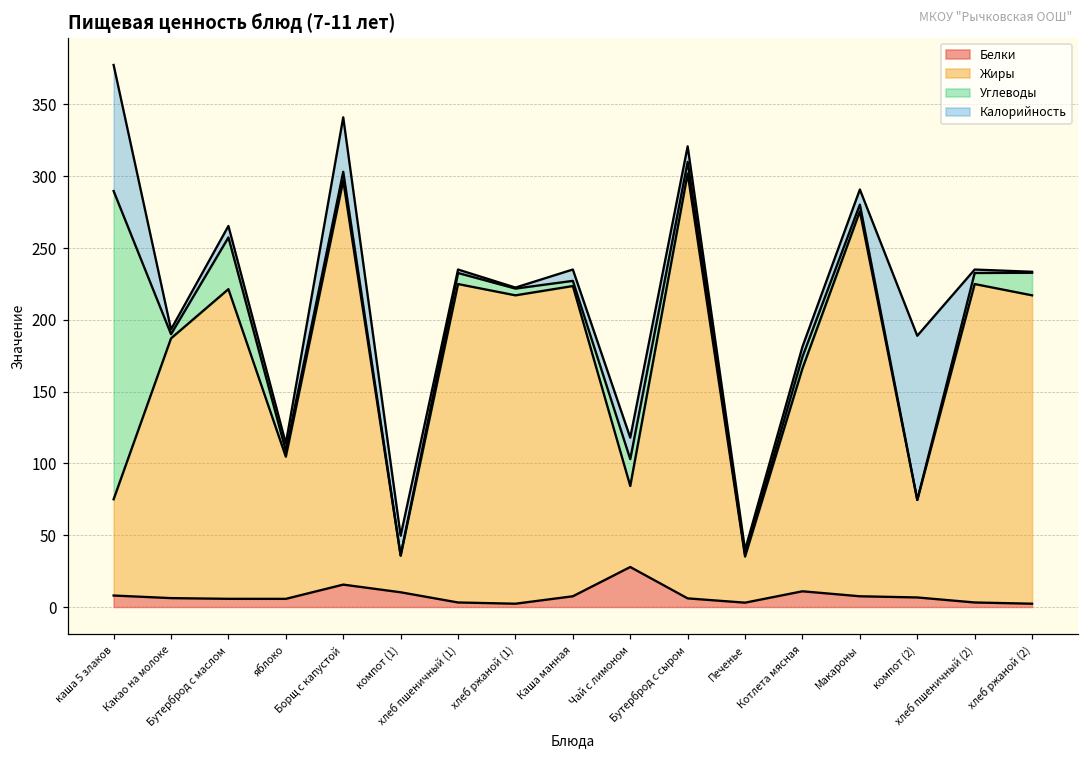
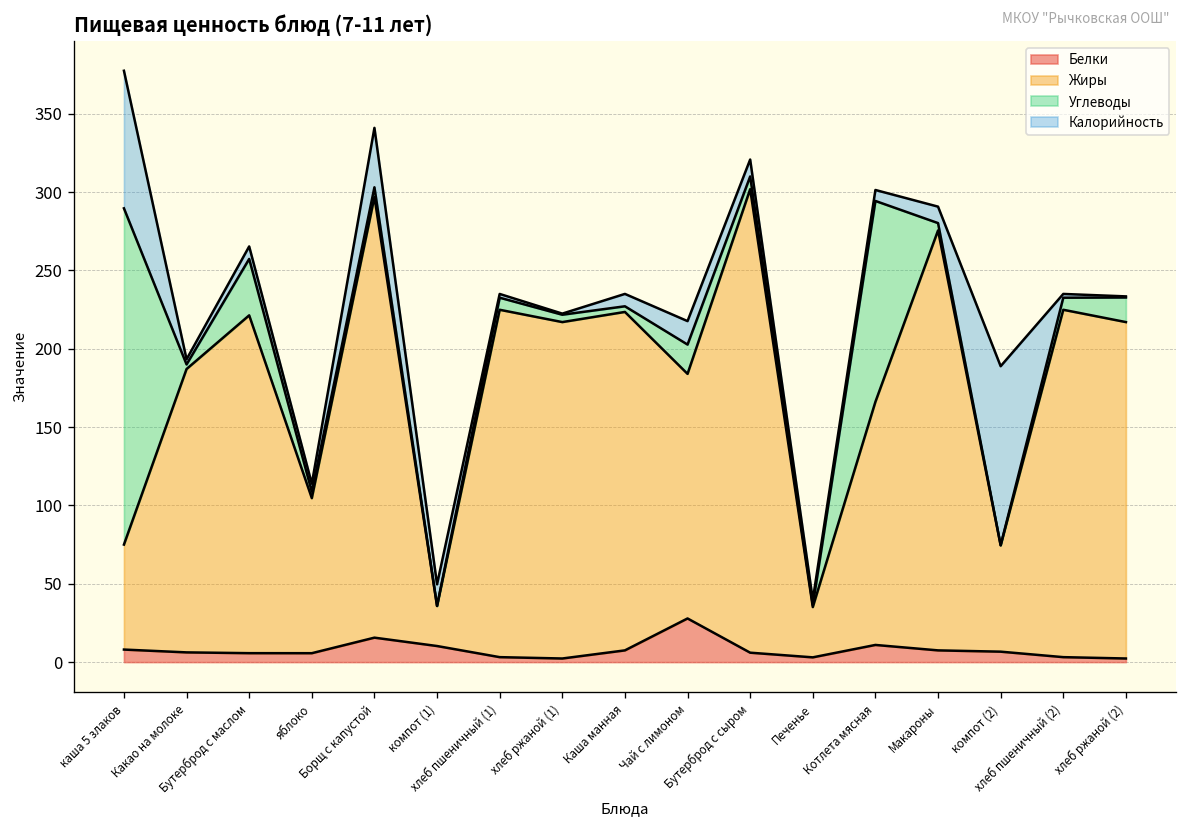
  {
    "Белки": {
      "каша 5 злаков": 8,
      "Какао на молоке": 6,
      "Бутерброд с маслом": 6,
      "яблоко": 6,
      "Борщ с капустой": 16,
      "компот (1)": 10,
      "хлеб пшеничный (1)": 3,
      "хлеб ржаной (1)": 2,
      "Каша манная": 7,
      "Чай с лимоном": 28,
      "Бутерброд с сыром": 6,
      "Печенье": 3,
      "Котлета мясная": 11,
      "Макароны": 7,
      "компот (2)": 7,
      "хлеб пшеничный (2)": 3,
      "хлеб ржаной (2)": 2
    },
    "Жиры": {
      "каша 5 злаков": 67,
      "Какао на молоке": 181,
      "Бутерброд с маслом": 216,
      "яблоко": 99,
      "Борщ с капустой": 281,
      "хлеб пшеничный (1)": 222,
      "хлеб ржаной (1)": 215,
      "Каша манная": 216,
-     "Чай с лимоном": 56,
+     "Чай с лимоном": 156,
      "Бутерброд с сыром": 296,
      "Котлета мясная": 155,
      "Макароны": 268,
      "хлеб пшеничный (2)": 222,
      "хлеб ржаной (2)": 215
    },
    "Углеводы": {
      "каша 5 злаков": 215,
      "Какао на молоке": 3,
      "Бутерброд с маслом": 36,
      "яблоко": 4,
      "Борщ с капустой": 6,
      "хлеб пшеничный (1)": 8,
      "Каша манная": 4,
      "Чай с лимоном": 19,
      "Бутерброд с сыром": 8,
-     "Котлета мясная": 8,
+     "Котлета мясная": 128,
      "Макароны": 5,
      "хлеб пшеничный (2)": 8
    },
    "Калорийность": {
      "каша 5 злаков": 88,
      "Какао на молоке": 3,
      "Бутерброд с маслом": 8,
      "яблоко": 5,
      "Борщ с капустой": 38,
      "компот (1)": 14,
      "хлеб пшеничный (1)": 2,
      "Каша манная": 8,
      "Чай с лимоном": 15,
      "Бутерброд с сыром": 11,
      "Печенье": 3,
      "Котлета мясная": 7,
      "Макароны": 11,
      "компот (2)": 114,
      "хлеб пшеничный (2)": 2
    }
  }
